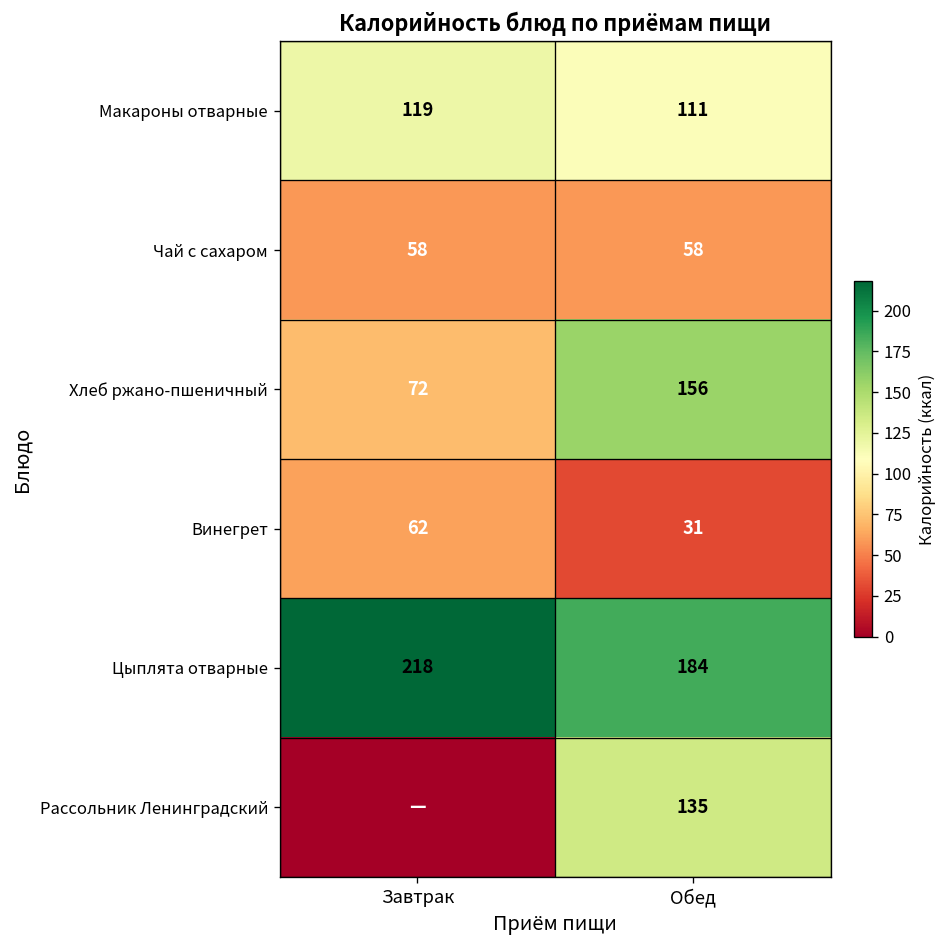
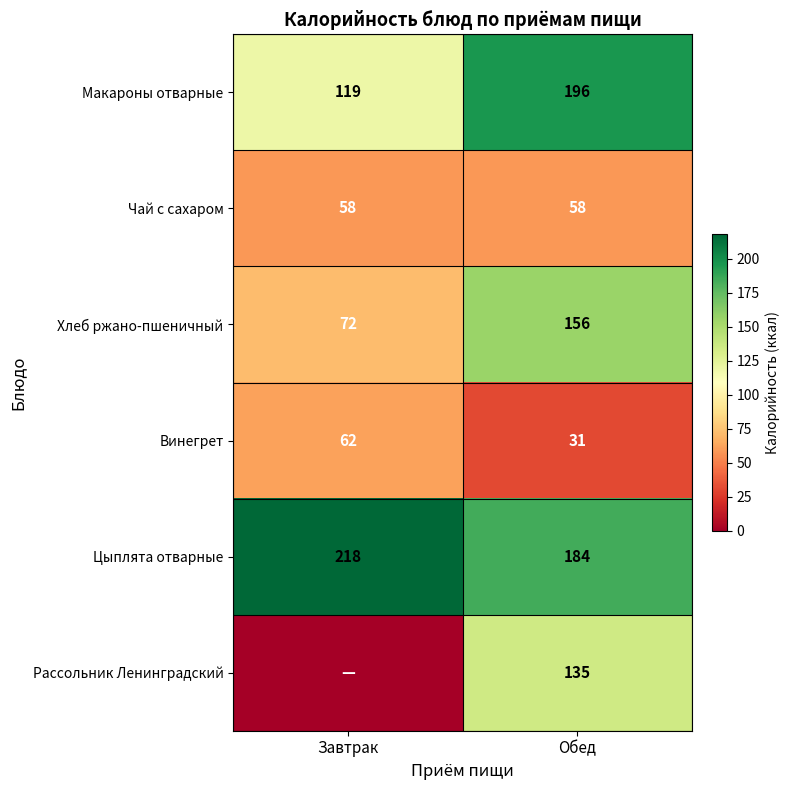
  {
    "Макароны отварные": {
      "Завтрак": 119,
-     "Обед": 111
+     "Обед": 196
    },
    "Чай с сахаром": {
      "Завтрак": 58,
      "Обед": 58
    },
    "Хлеб ржано-пшеничный": {
      "Завтрак": 72,
      "Обед": 156
    },
    "Винегрет": {
      "Завтрак": 62,
      "Обед": 31
    },
    "Цыплята отварные": {
      "Завтрак": 218,
      "Обед": 184
    },
    "Рассольник Ленинградский": {
      "Обед": 135
    }
  }
